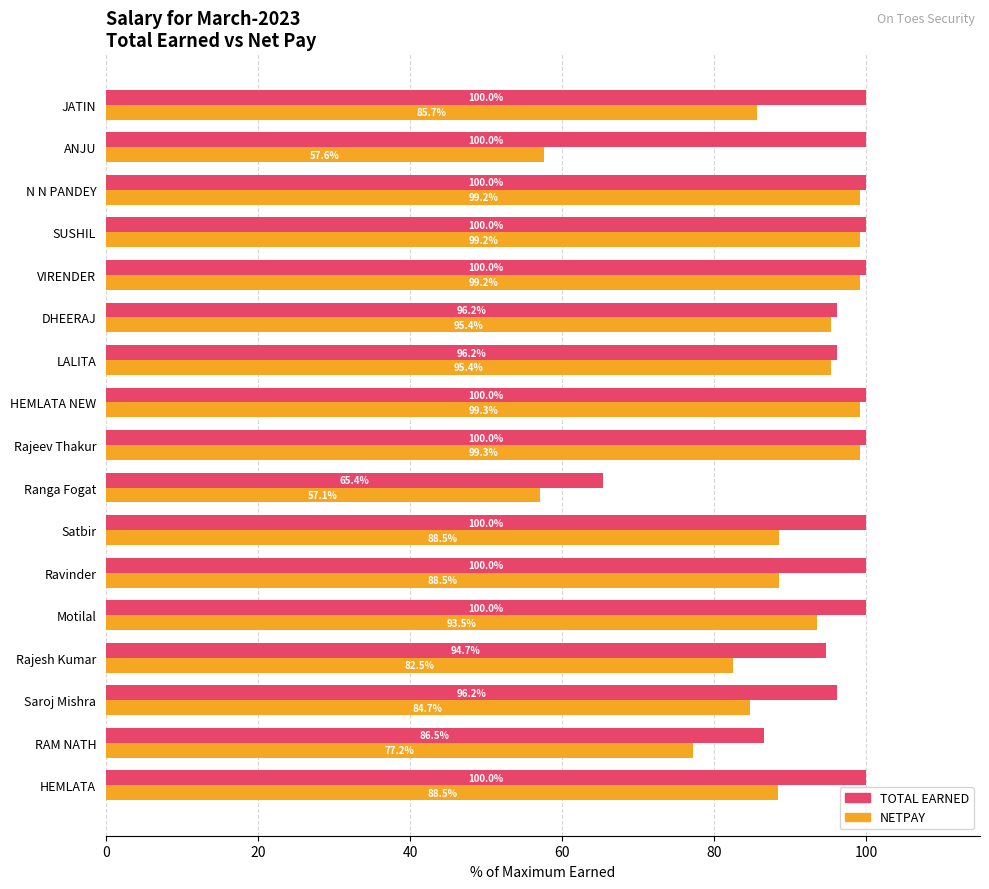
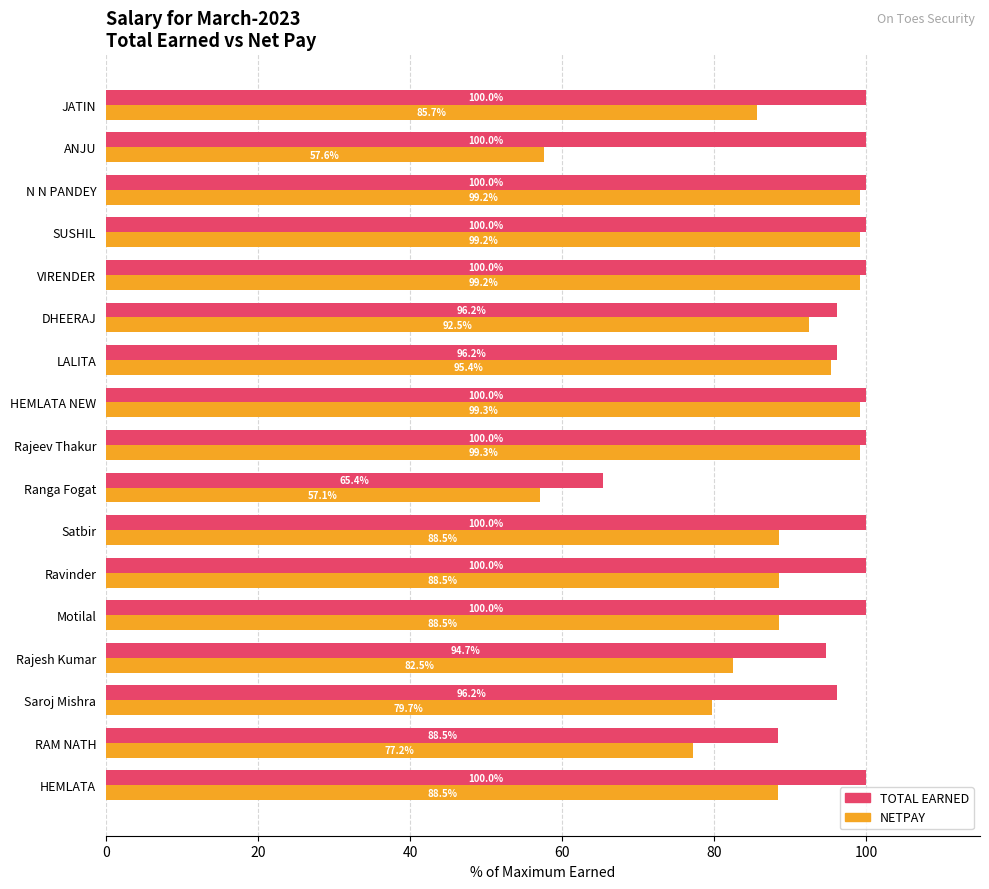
  {
    "TOTAL EARNED": {
      "JATIN": "100.0%",
      "ANJU": "100.0%",
      "N N PANDEY": "100.0%",
      "SUSHIL": "100.0%",
      "VIRENDER": "100.0%",
      "DHEERAJ": "96.2%",
      "LALITA": "96.2%",
      "HEMLATA NEW": "100.0%",
      "Rajeev Thakur": "100.0%",
      "Ranga Fogat": "65.4%",
      "Satbir": "100.0%",
      "Ravinder": "100.0%",
      "Motilal": "100.0%",
      "Rajesh Kumar": "94.7%",
      "Saroj Mishra": "96.2%",
-     "RAM NATH": "86.5%",
+     "RAM NATH": "88.5%",
      "HEMLATA": "100.0%"
    },
    "NETPAY": {
      "JATIN": "85.7%",
      "ANJU": "57.6%",
      "N N PANDEY": "99.2%",
      "SUSHIL": "99.2%",
      "VIRENDER": "99.2%",
-     "DHEERAJ": "95.4%",
+     "DHEERAJ": "92.5%",
      "LALITA": "95.4%",
      "HEMLATA NEW": "99.3%",
      "Rajeev Thakur": "99.3%",
      "Ranga Fogat": "57.1%",
      "Satbir": "88.5%",
      "Ravinder": "88.5%",
-     "Motilal": "93.5%",
+     "Motilal": "88.5%",
      "Rajesh Kumar": "82.5%",
-     "Saroj Mishra": "84.7%",
+     "Saroj Mishra": "79.7%",
      "RAM NATH": "77.2%",
      "HEMLATA": "88.5%"
    }
  }
